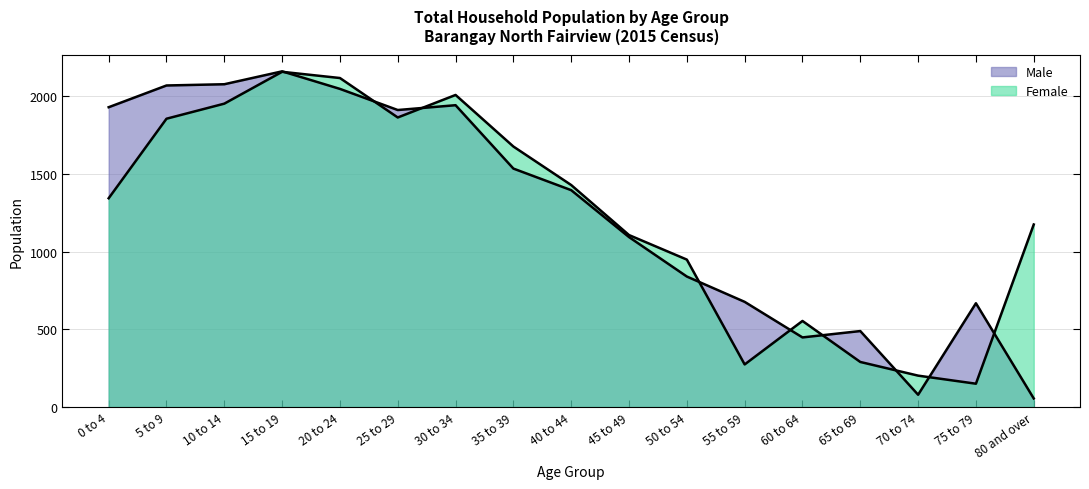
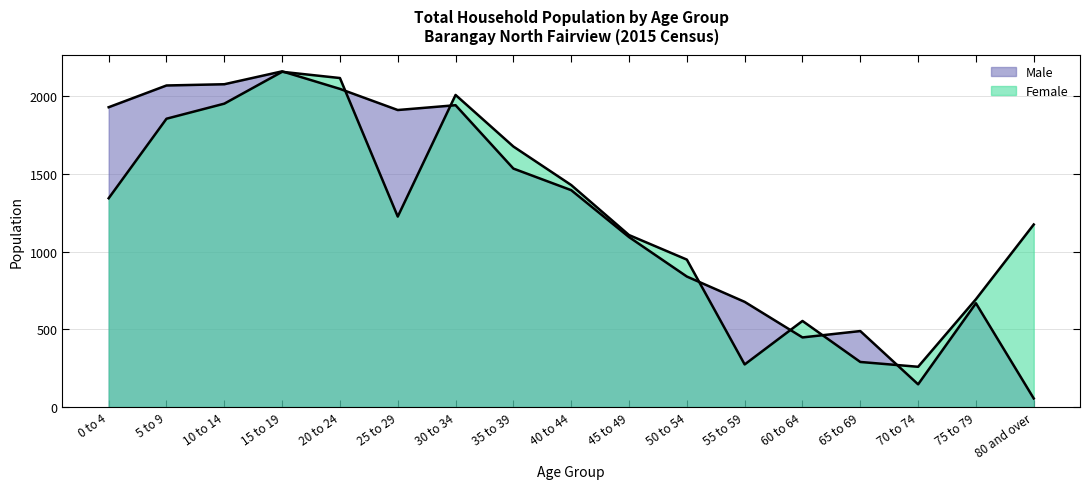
  {
    "Male": {
      "0 to 4": 1930,
      "5 to 9": 2070,
      "10 to 14": 2080,
      "20 to 24": 2050,
      "25 to 29": 1910,
      "30 to 34": 1940,
      "35 to 39": 1540,
      "40 to 44": 1400,
      "50 to 54": 840,
      "55 to 59": 680,
      "60 to 64": 450,
      "65 to 69": 490,
-     "70 to 74": 80,
+     "70 to 74": 150,
      "75 to 79": 670,
      "80 and over": 60
    },
    "Female": {
      "0 to 4": 1340,
      "5 to 9": 1860,
      "10 to 14": 1950,
      "20 to 24": 2120,
-     "25 to 29": 1860,
+     "25 to 29": 1230,
      "30 to 34": 2010,
      "35 to 39": 1680,
      "40 to 44": 1430,
      "50 to 54": 950,
      "55 to 59": 270,
      "60 to 64": 550,
      "65 to 69": 290,
-     "70 to 74": 200,
-     "75 to 79": 150,
+     "70 to 74": 260,
+     "75 to 79": 690,
      "80 and over": 1180
    }
  }
